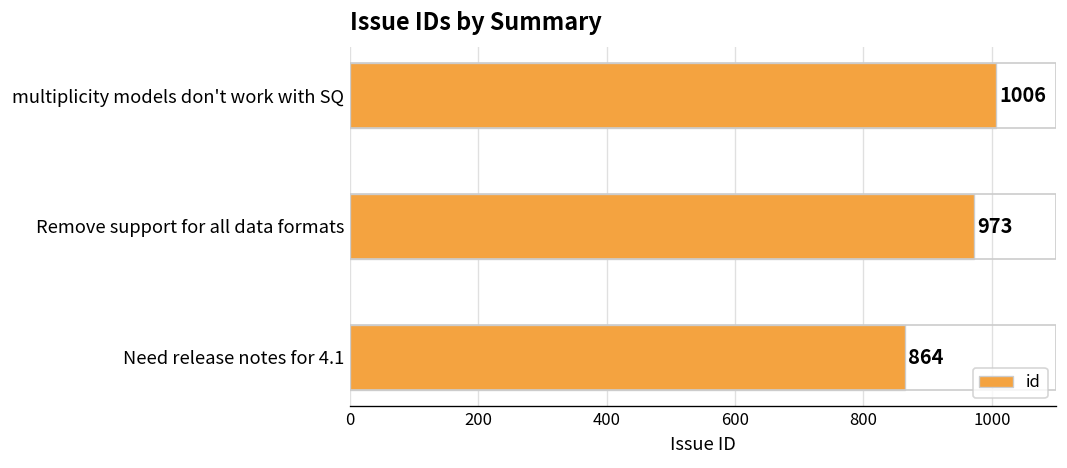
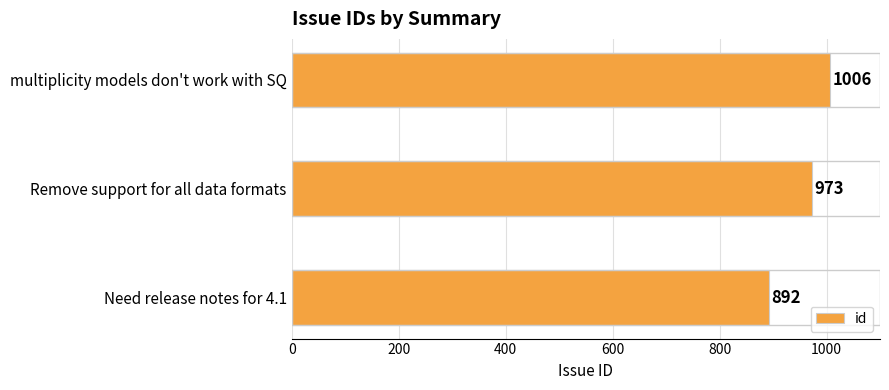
  {
    "multiplicity models don't work with SQ": 1006,
    "Remove support for all data formats": 973,
-   "Need release notes for 4.1": 864
+   "Need release notes for 4.1": 892
  }
